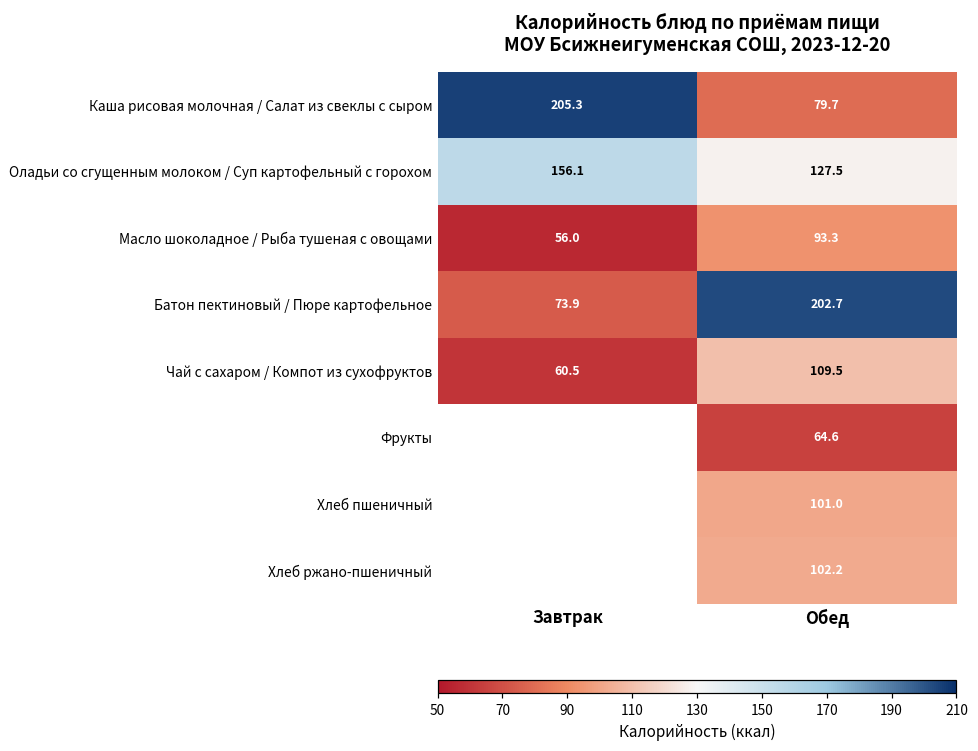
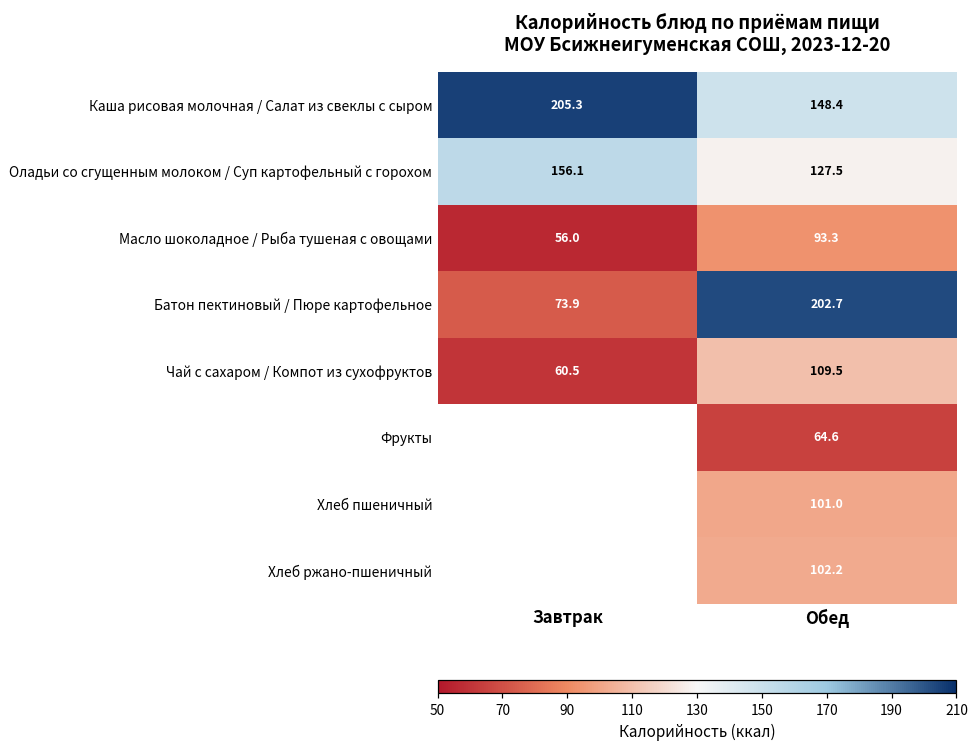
  {
    "Каша рисовая молочная / Салат из свеклы с сыром": {
      "Завтрак": 205.3,
-     "Обед": 79.7
+     "Обед": 148.4
    },
    "Оладьи со сгущенным молоком / Суп картофельный с горохом": {
      "Завтрак": 156.1,
      "Обед": 127.5
    },
    "Масло шоколадное / Рыба тушеная с овощами": {
      "Завтрак": 56.0,
      "Обед": 93.3
    },
    "Батон пектиновый / Пюре картофельное": {
      "Завтрак": 73.9,
      "Обед": 202.7
    },
    "Чай с сахаром / Компот из сухофруктов": {
      "Завтрак": 60.5,
      "Обед": 109.5
    },
    "Фрукты": {
      "Обед": 64.6
    },
    "Хлеб пшеничный": {
      "Обед": 101.0
    },
    "Хлеб ржано-пшеничный": {
      "Обед": 102.2
    }
  }
